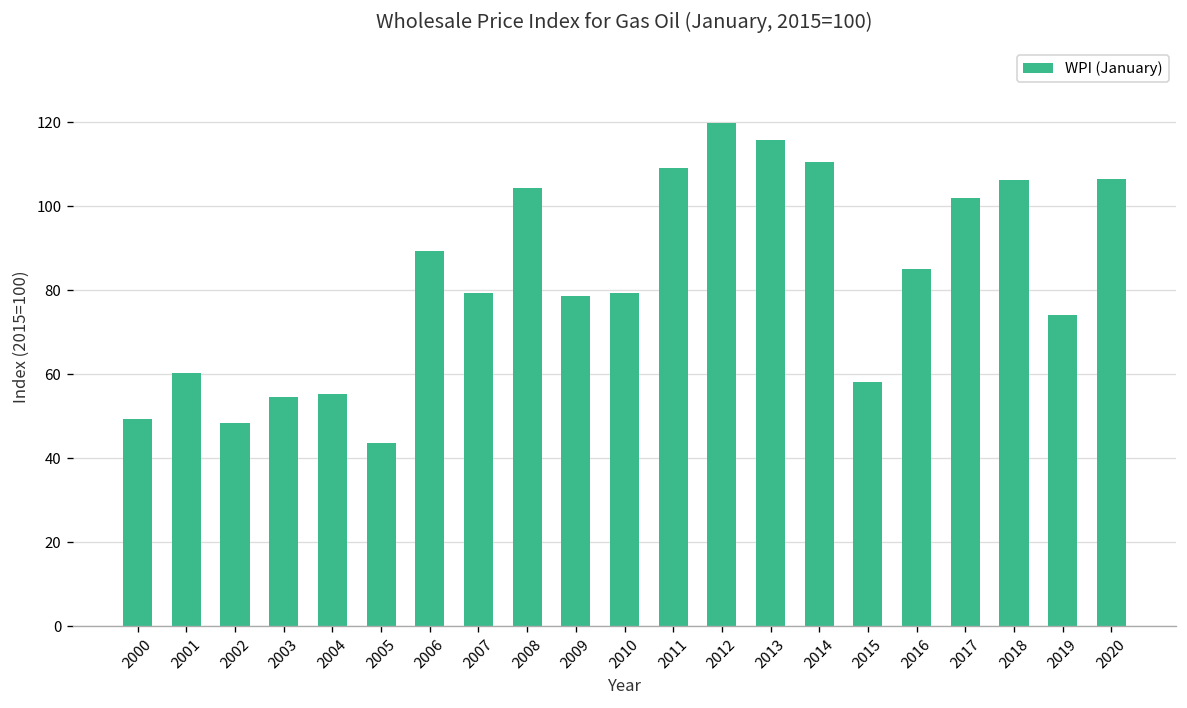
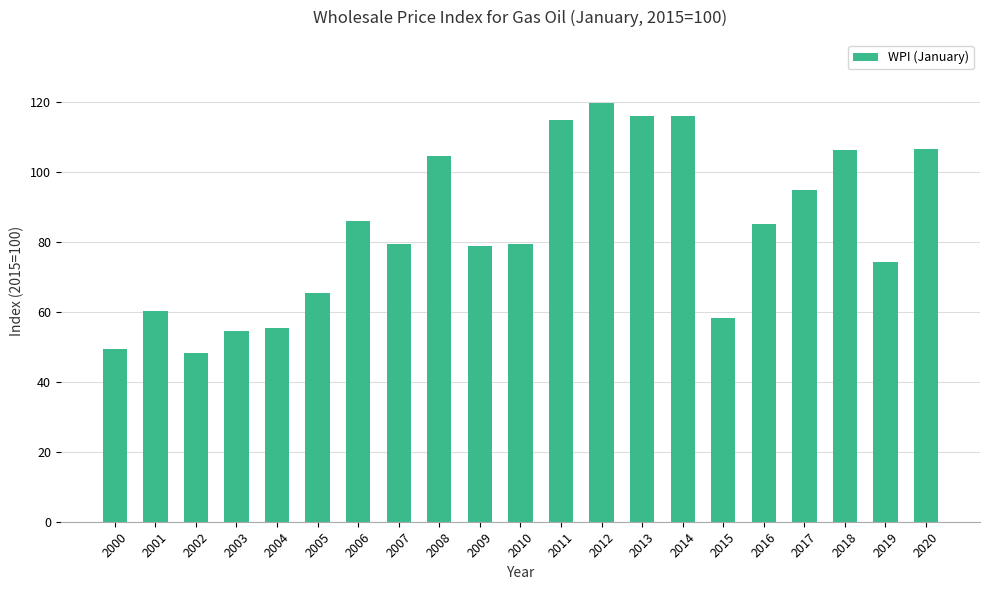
  {
    "2000": 49,
    "2001": 60,
    "2002": 48,
    "2003": 55,
    "2004": 55,
-   "2005": 44,
-   "2006": 89,
+   "2005": 65,
+   "2006": 86,
    "2007": 79,
    "2008": 104,
    "2009": 79,
    "2010": 79,
-   "2011": 109,
+   "2011": 115,
    "2012": 120,
    "2013": 116,
-   "2014": 111,
+   "2014": 116,
    "2015": 58,
    "2016": 85,
-   "2017": 102,
+   "2017": 95,
    "2018": 106,
    "2019": 74,
    "2020": 107
  }
